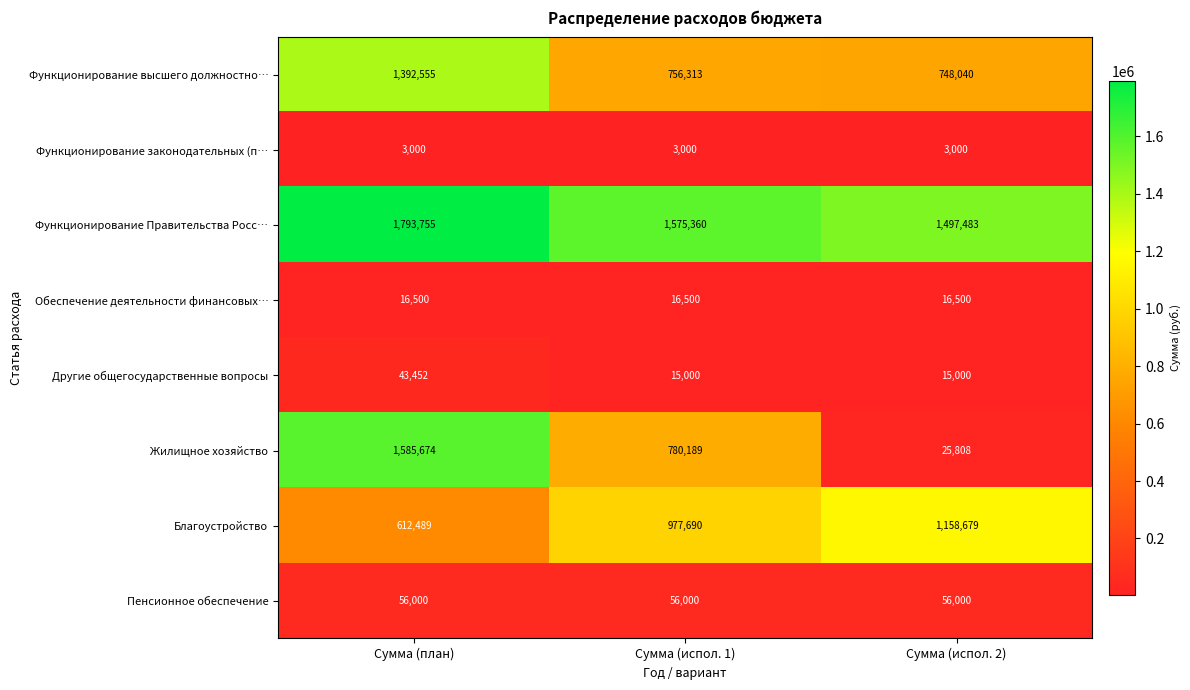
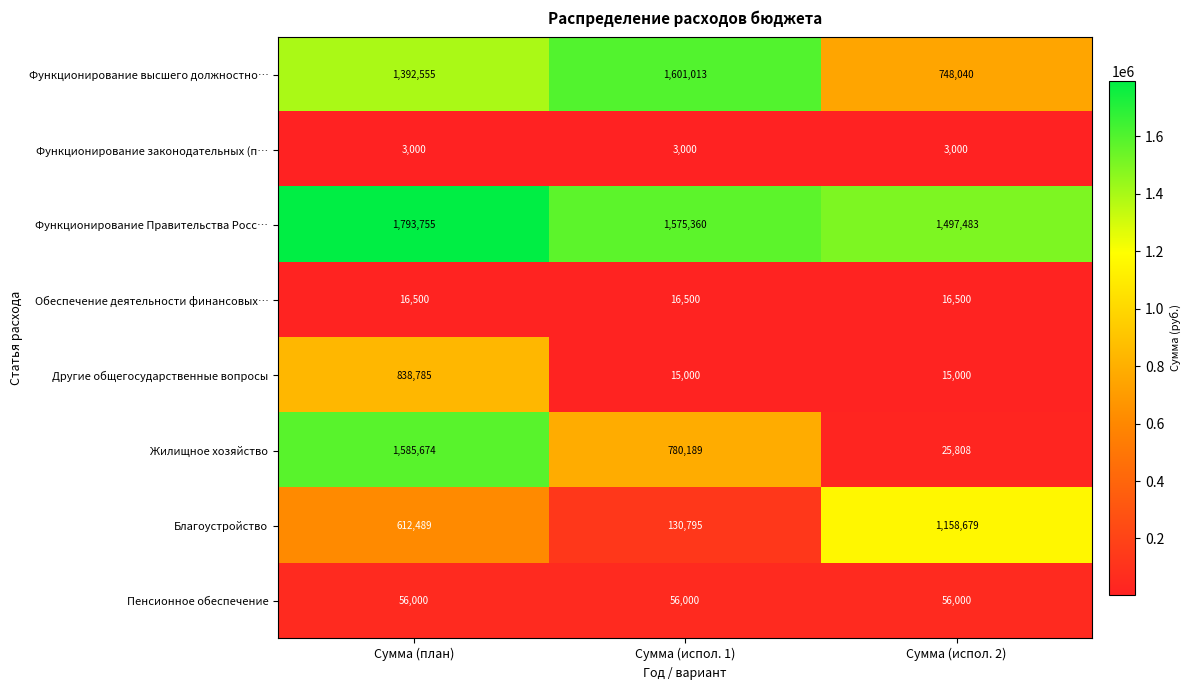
  {
    "Функционирование высшего должностно…": {
      "Сумма (план)": "1,392,555",
-     "Сумма (испол. 1)": "756,313",
+     "Сумма (испол. 1)": "1,601,013",
      "Сумма (испол. 2)": "748,040"
    },
    "Функционирование законодательных (п…": {
      "Сумма (план)": "3,000",
      "Сумма (испол. 1)": "3,000",
      "Сумма (испол. 2)": "3,000"
    },
    "Функционирование Правительства Росс…": {
      "Сумма (план)": "1,793,755",
      "Сумма (испол. 1)": "1,575,360",
      "Сумма (испол. 2)": "1,497,483"
    },
    "Обеспечение деятельности финансовых…": {
      "Сумма (план)": "16,500",
      "Сумма (испол. 1)": "16,500",
      "Сумма (испол. 2)": "16,500"
    },
    "Другие общегосударственные вопросы": {
-     "Сумма (план)": "43,452",
+     "Сумма (план)": "838,785",
      "Сумма (испол. 1)": "15,000",
      "Сумма (испол. 2)": "15,000"
    },
    "Жилищное хозяйство": {
      "Сумма (план)": "1,585,674",
      "Сумма (испол. 1)": "780,189",
      "Сумма (испол. 2)": "25,808"
    },
    "Благоустройство": {
      "Сумма (план)": "612,489",
-     "Сумма (испол. 1)": "977,690",
+     "Сумма (испол. 1)": "130,795",
      "Сумма (испол. 2)": "1,158,679"
    },
    "Пенсионное обеспечение": {
      "Сумма (план)": "56,000",
      "Сумма (испол. 1)": "56,000",
      "Сумма (испол. 2)": "56,000"
    }
  }
